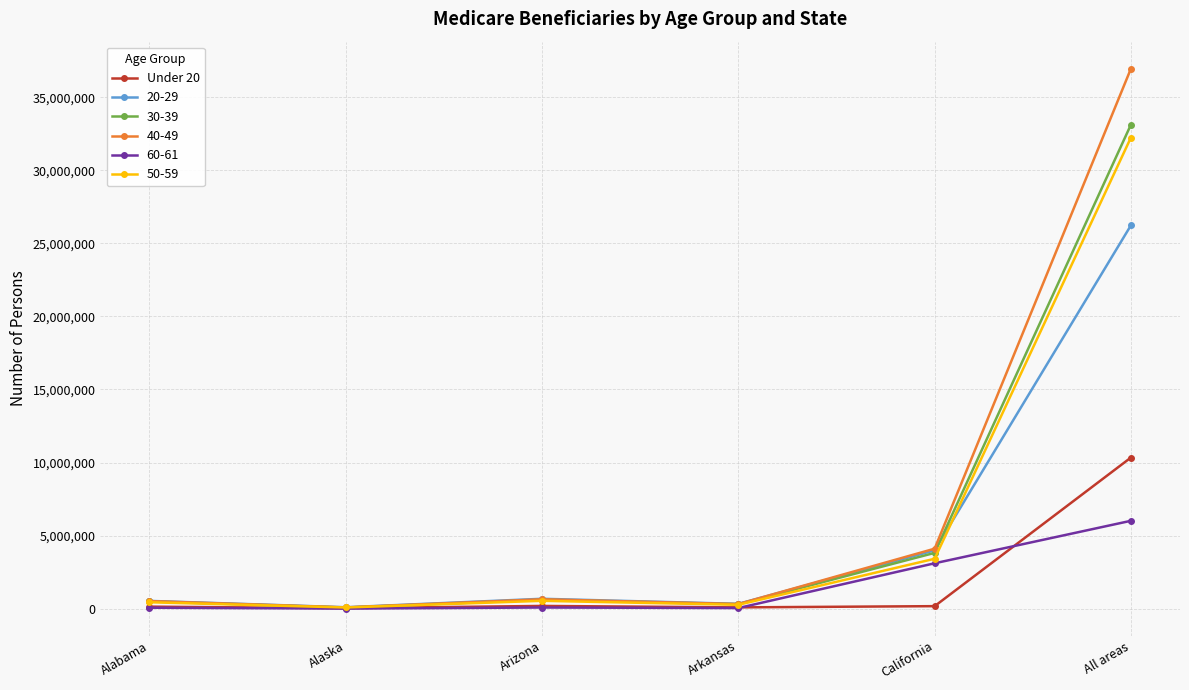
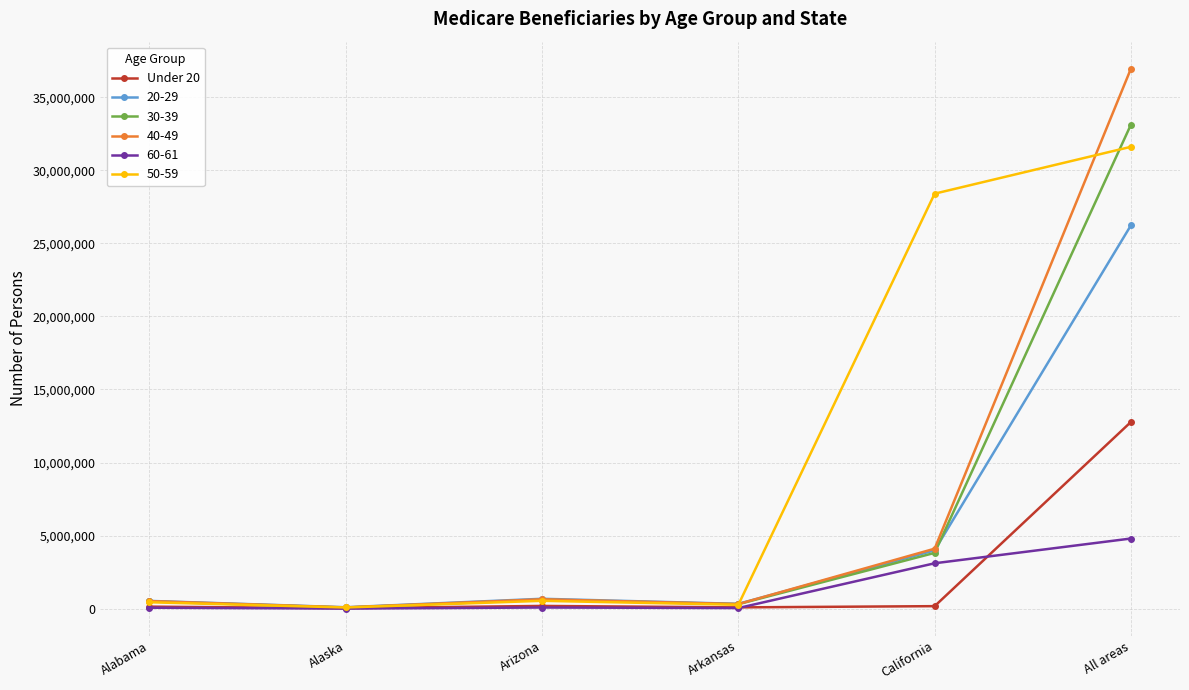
  {
    "Under 20": {
      "California": "200,000",
-     "All areas": "10,300,000"
+     "All areas": "12,800,000"
    },
    "20-29": {
      "All areas": "26,200,000"
    },
    "30-39": {
      "California": "3,800,000",
      "All areas": "33,100,000"
    },
    "40-49": {
      "All areas": "37,000,000"
    },
    "60-61": {
      "California": "3,100,000",
-     "All areas": "6,000,000"
+     "All areas": "4,800,000"
    },
    "50-59": {
-     "California": "3,400,000",
-     "All areas": "32,200,000"
+     "California": "28,400,000",
+     "All areas": "31,600,000"
    }
  }
